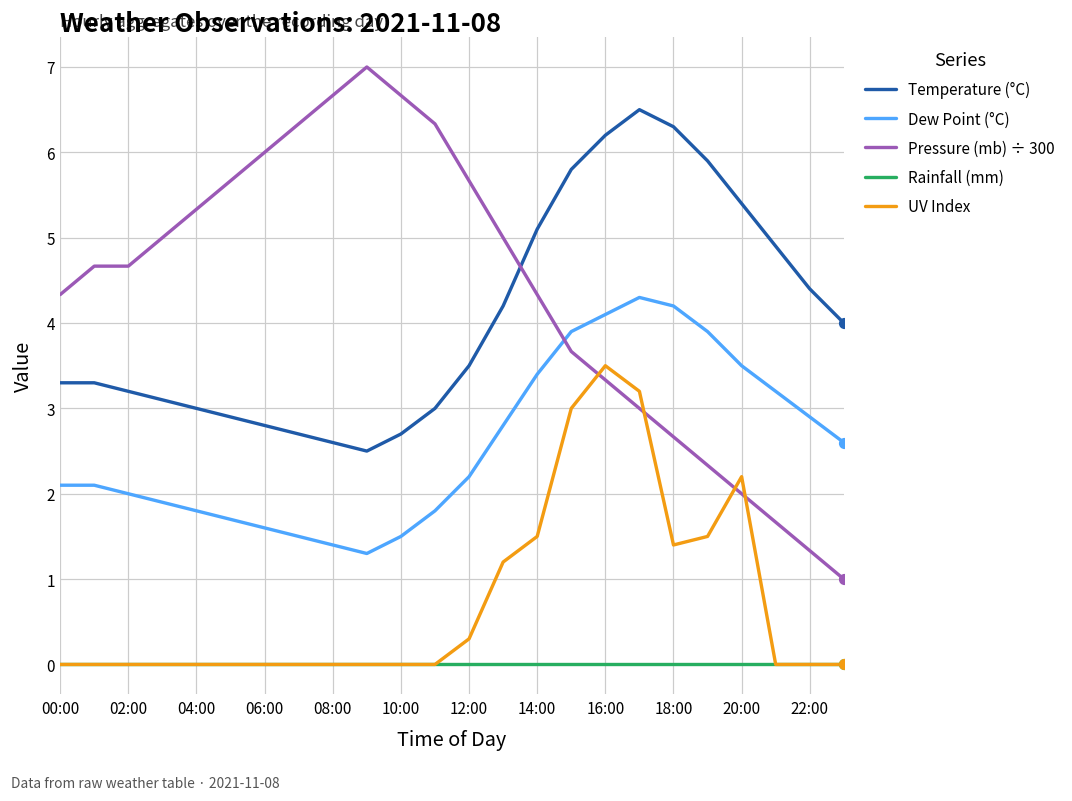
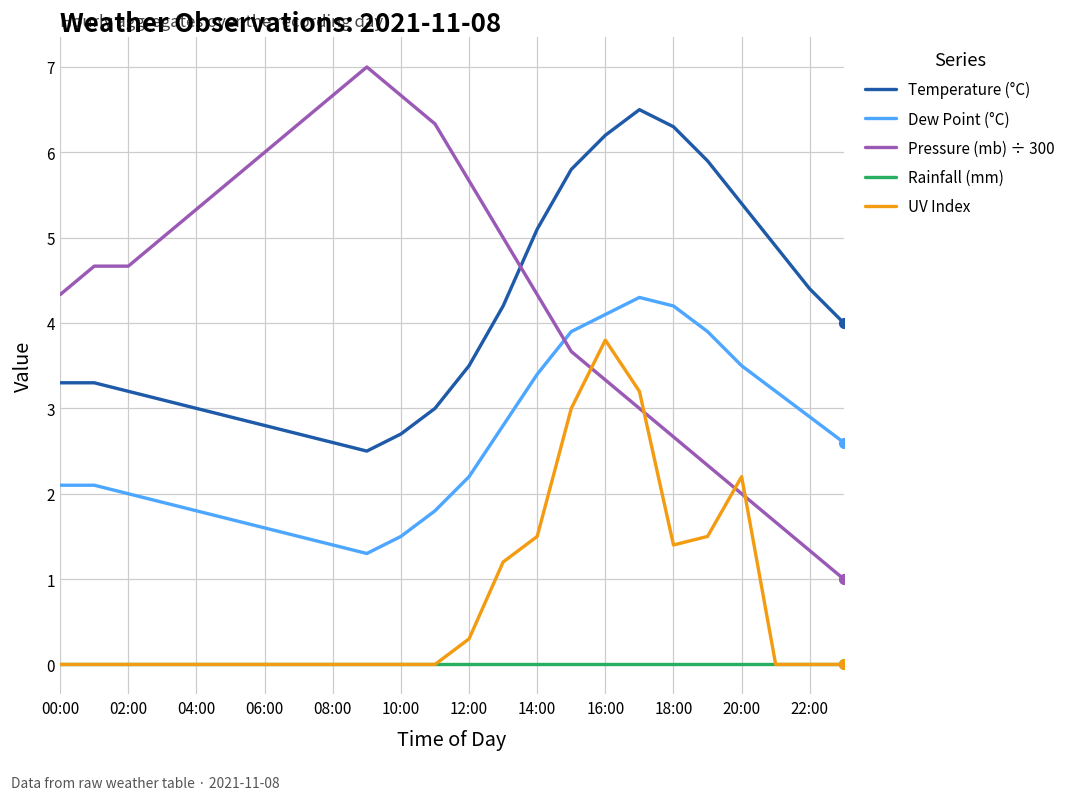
  {
    "UV Index": {
      "12:00": 0.3,
      "14:00": 1.5,
-     "16:00": 3.5,
+     "16:00": 3.8,
      "18:00": 1.4,
      "20:00": 2.2
    }
  }
